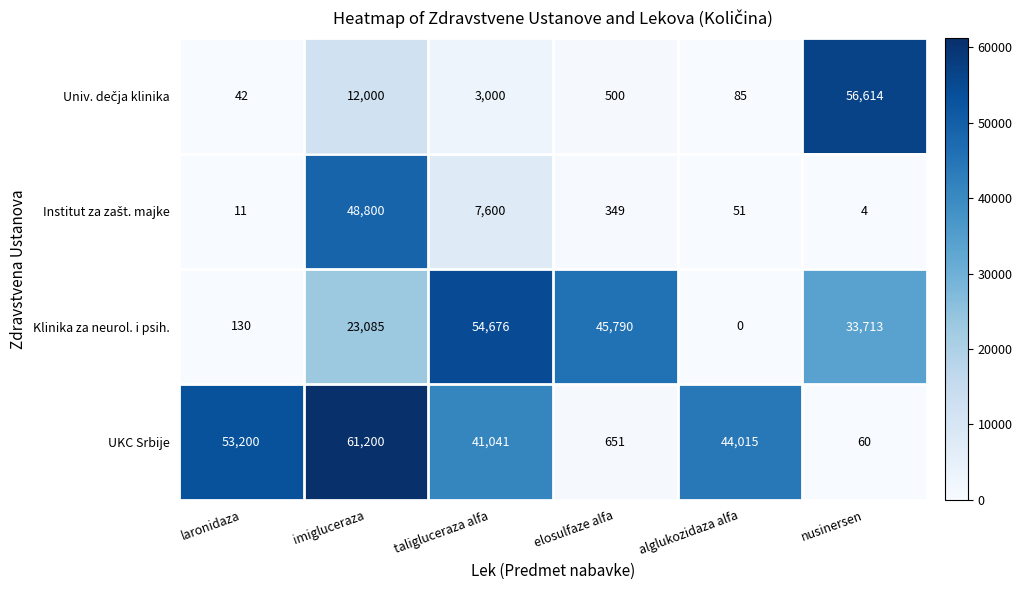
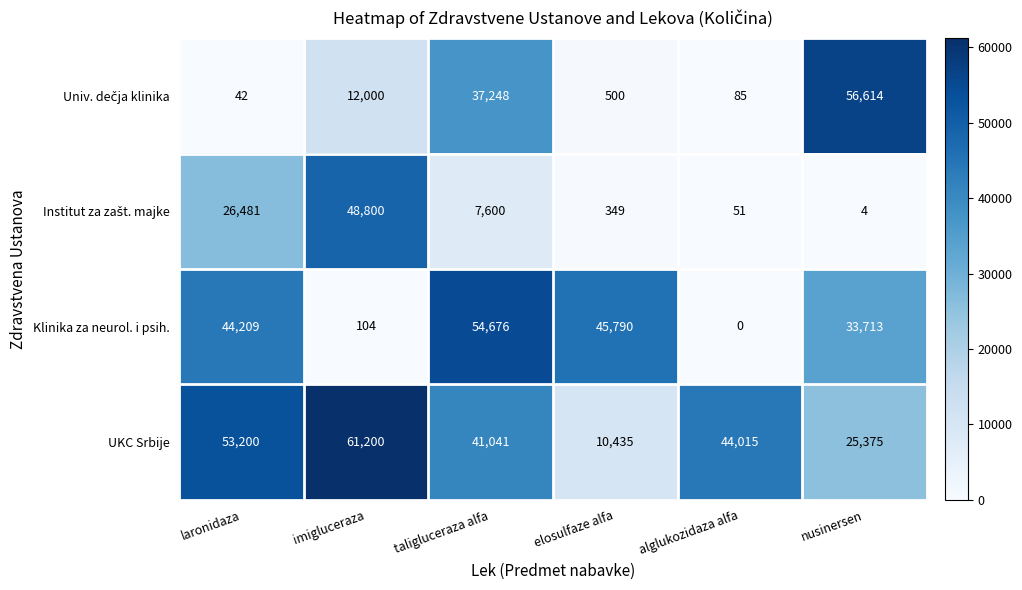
  {
    "Univ. dečja klinika": {
      "laronidaza": "42",
      "imigluceraza": "12,000",
-     "taligluceraza alfa": "3,000",
+     "taligluceraza alfa": "37,248",
      "elosulfaze alfa": "500",
      "alglukozidaza alfa": "85",
      "nusinersen": "56,614"
    },
    "Institut za zašt. majke": {
-     "laronidaza": "11",
+     "laronidaza": "26,481",
      "imigluceraza": "48,800",
      "taligluceraza alfa": "7,600",
      "elosulfaze alfa": "349",
      "alglukozidaza alfa": "51",
      "nusinersen": "4"
    },
    "Klinika za neurol. i psih.": {
-     "laronidaza": "130",
-     "imigluceraza": "23,085",
+     "laronidaza": "44,209",
+     "imigluceraza": "104",
      "taligluceraza alfa": "54,676",
      "elosulfaze alfa": "45,790",
      "alglukozidaza alfa": "0",
      "nusinersen": "33,713"
    },
    "UKC Srbije": {
      "laronidaza": "53,200",
      "imigluceraza": "61,200",
      "taligluceraza alfa": "41,041",
-     "elosulfaze alfa": "651",
+     "elosulfaze alfa": "10,435",
      "alglukozidaza alfa": "44,015",
-     "nusinersen": "60"
+     "nusinersen": "25,375"
    }
  }
